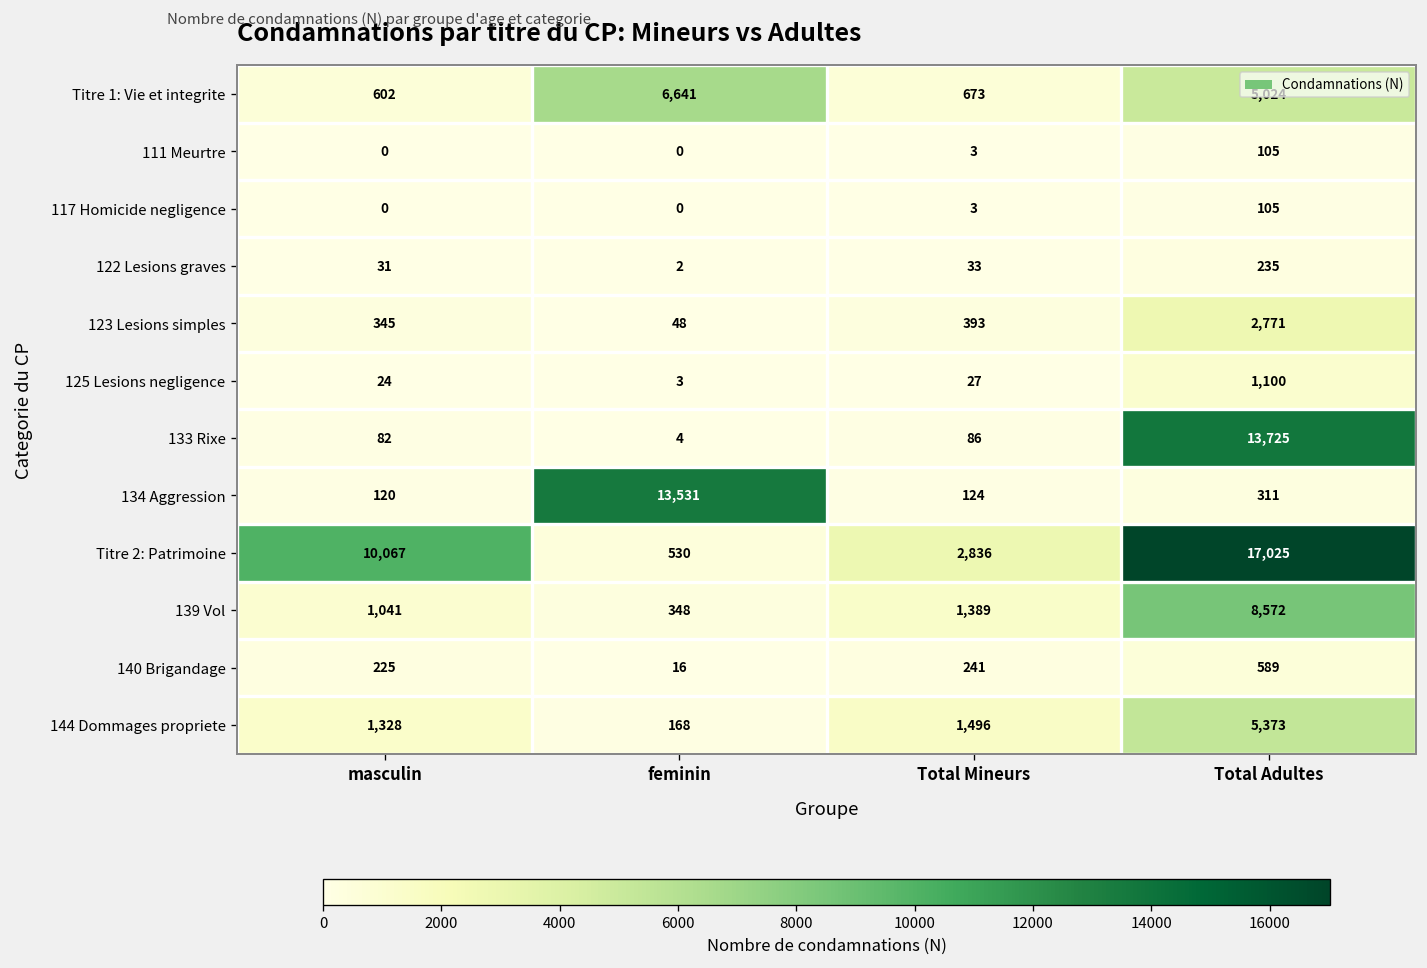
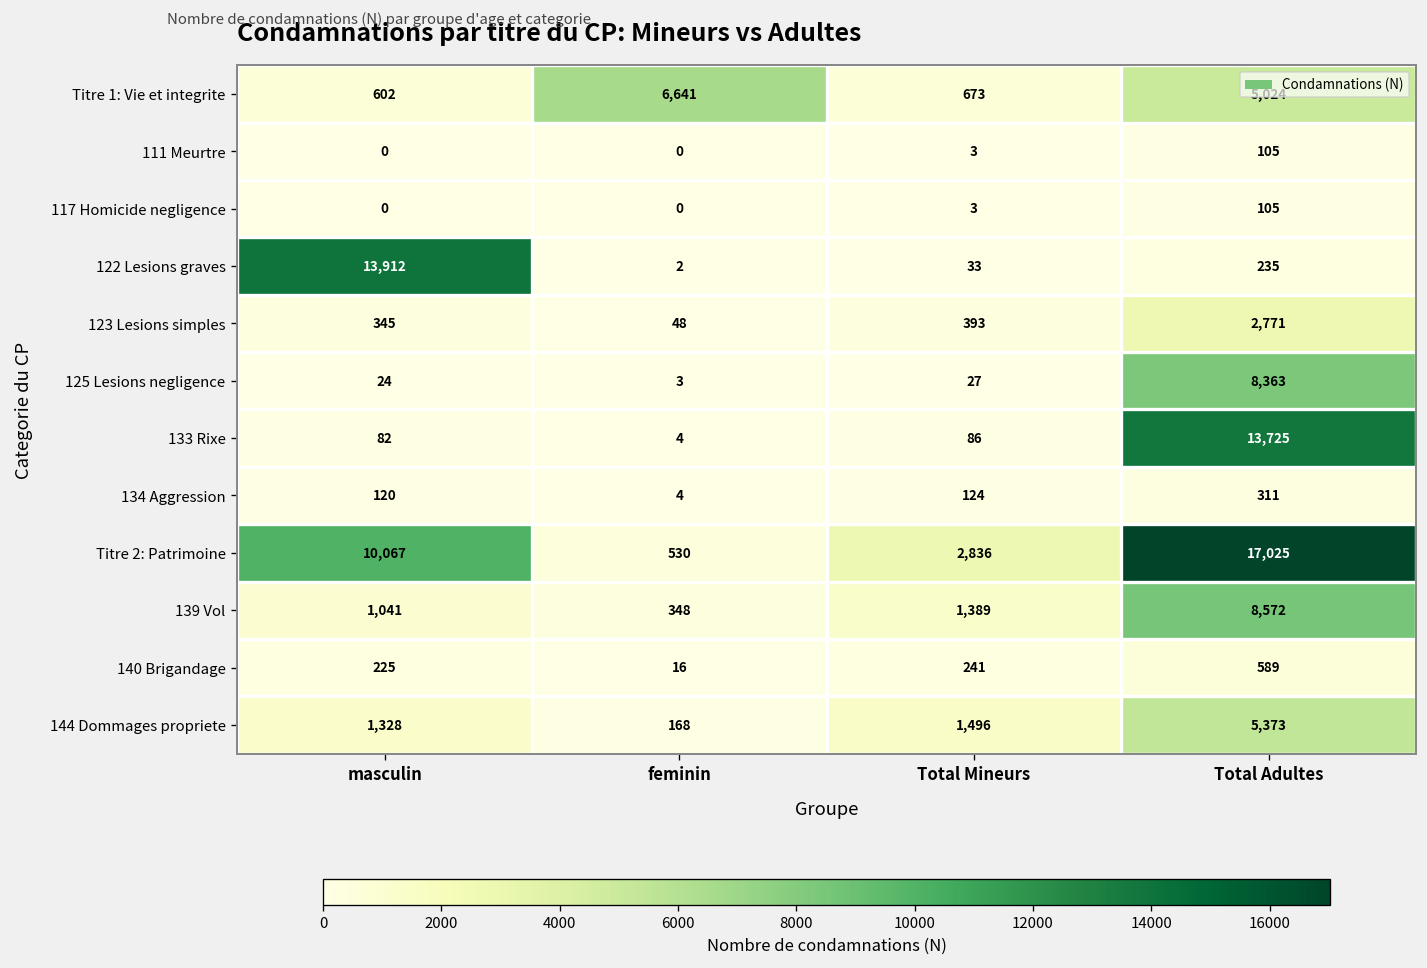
  {
    "Titre 1: Vie et integrite": {
      "masculin": "602",
      "feminin": "6,641",
      "Total Mineurs": "673"
    },
    "111 Meurtre": {
      "masculin": "0",
      "feminin": "0",
      "Total Mineurs": "3",
      "Total Adultes": "105"
    },
    "117 Homicide negligence": {
      "masculin": "0",
      "feminin": "0",
      "Total Mineurs": "3",
      "Total Adultes": "105"
    },
    "122 Lesions graves": {
-     "masculin": "31",
+     "masculin": "13,912",
      "feminin": "2",
      "Total Mineurs": "33",
      "Total Adultes": "235"
    },
    "123 Lesions simples": {
      "masculin": "345",
      "feminin": "48",
      "Total Mineurs": "393",
      "Total Adultes": "2,771"
    },
    "125 Lesions negligence": {
      "masculin": "24",
      "feminin": "3",
      "Total Mineurs": "27",
-     "Total Adultes": "1,100"
+     "Total Adultes": "8,363"
    },
    "133 Rixe": {
      "masculin": "82",
      "feminin": "4",
      "Total Mineurs": "86",
      "Total Adultes": "13,725"
    },
    "134 Aggression": {
      "masculin": "120",
-     "feminin": "13,531",
+     "feminin": "4",
      "Total Mineurs": "124",
      "Total Adultes": "311"
    },
    "Titre 2: Patrimoine": {
      "masculin": "10,067",
      "feminin": "530",
      "Total Mineurs": "2,836",
      "Total Adultes": "17,025"
    },
    "139 Vol": {
      "masculin": "1,041",
      "feminin": "348",
      "Total Mineurs": "1,389",
      "Total Adultes": "8,572"
    },
    "140 Brigandage": {
      "masculin": "225",
      "feminin": "16",
      "Total Mineurs": "241",
      "Total Adultes": "589"
    },
    "144 Dommages propriete": {
      "masculin": "1,328",
      "feminin": "168",
      "Total Mineurs": "1,496",
      "Total Adultes": "5,373"
    }
  }
